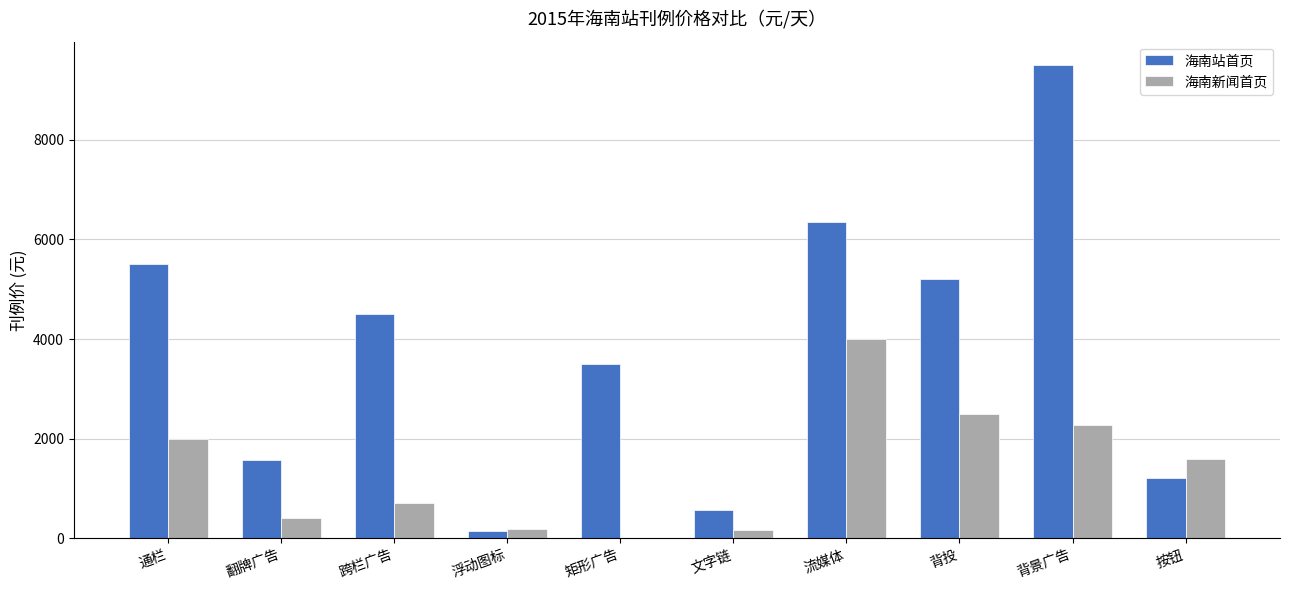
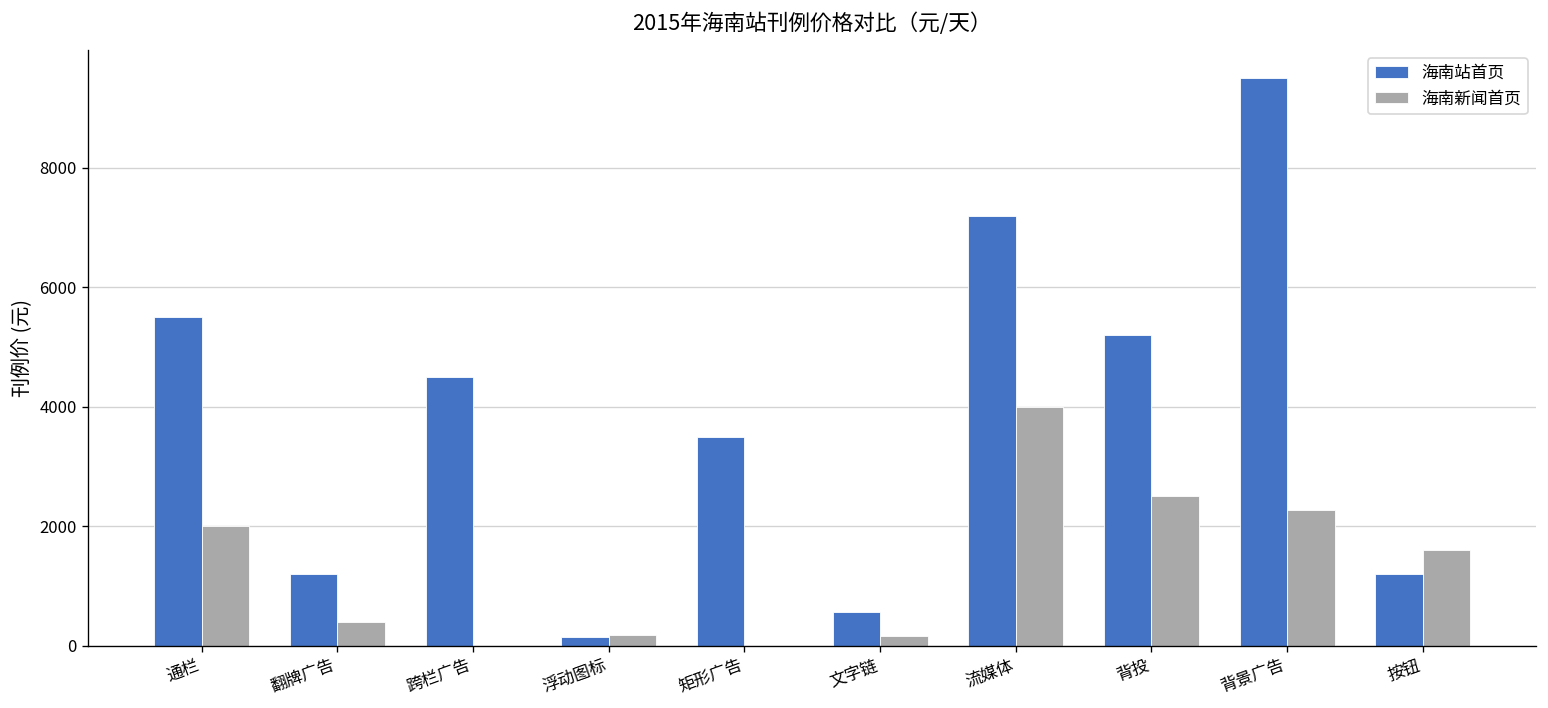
  {
    "海南站首页": {
      "通栏": 5500,
-     "翻牌广告": 1600,
+     "翻牌广告": 1200,
      "跨栏广告": 4500,
      "浮动图标": 200,
      "矩形广告": 3500,
      "文字链": 600,
-     "流媒体": 6400,
+     "流媒体": 7200,
      "背投": 5200,
      "背景广告": 9500,
      "按钮": 1200
    },
    "海南新闻首页": {
      "通栏": 2000,
      "翻牌广告": 400,
-     "跨栏广告": 700,
+     "跨栏广告": 0,
      "浮动图标": 200,
      "矩形广告": 0,
      "文字链": 200,
      "流媒体": 4000,
      "背投": 2500,
      "背景广告": 2300,
      "按钮": 1600
    }
  }
